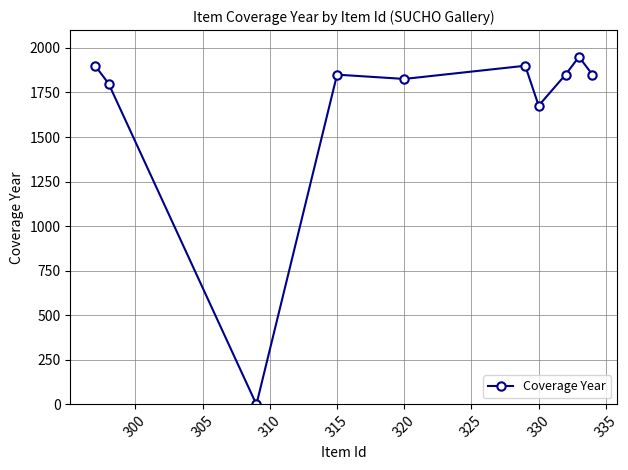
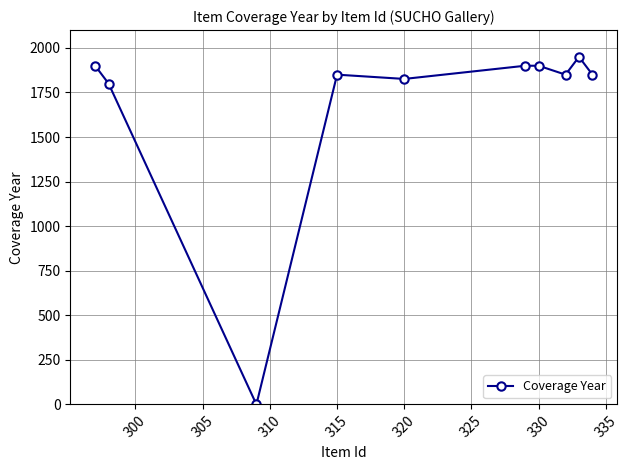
  {
    "315": 1850,
    "320": 1830,
-   "330": 1680
+   "330": 1900
  }
